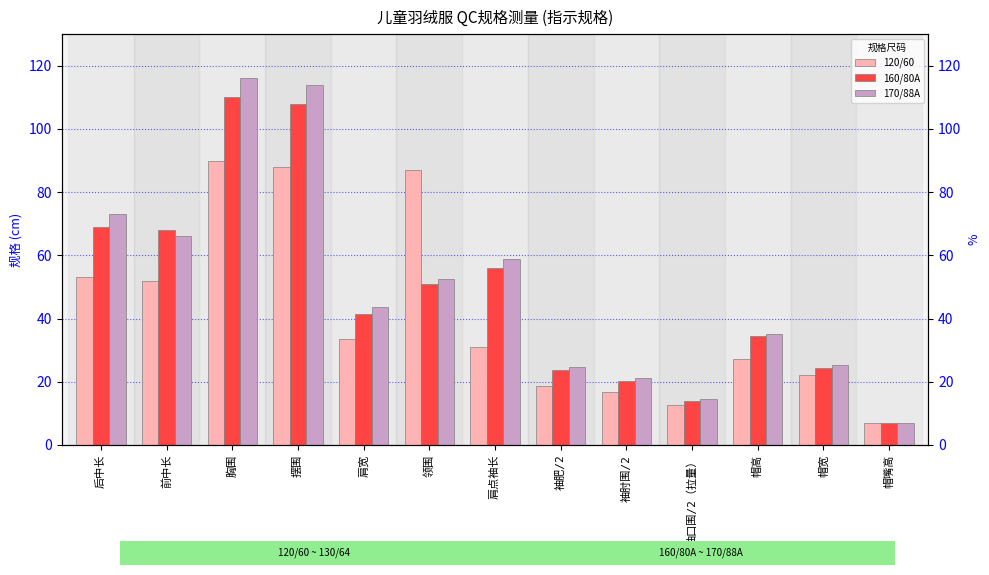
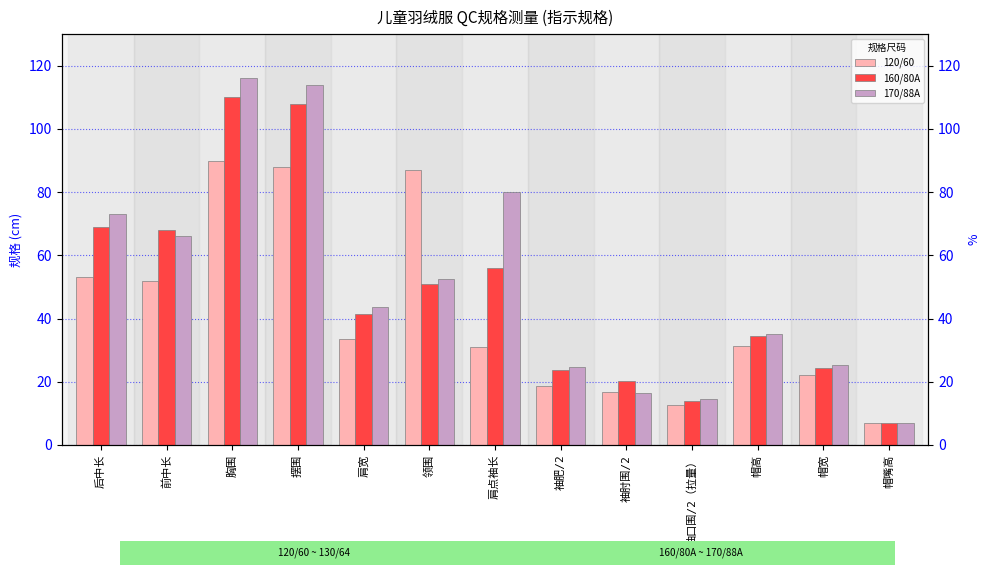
  {
    "120/60": {
      "后中长": 53,
      "前中长": 52,
      "胸围": 90,
      "摆围": 88,
      "肩宽": 34,
      "领围": 87,
      "肩点袖长": 31,
      "袖肥/2": 19,
      "袖肘围/2": 17,
      "袖口围/2（拉量）": 13,
-     "帽高": 27,
+     "帽高": 31,
      "帽宽": 22,
      "帽嘴高": 7
    },
    "160/80A": {
      "后中长": 69,
      "前中长": 68,
      "胸围": 110,
      "摆围": 108,
      "肩宽": 42,
      "领围": 51,
      "肩点袖长": 56,
      "袖肥/2": 24,
      "袖肘围/2": 20,
      "袖口围/2（拉量）": 14,
      "帽高": 34,
      "帽宽": 25,
      "帽嘴高": 7
    },
    "170/88A": {
      "后中长": 73,
      "前中长": 66,
      "胸围": 116,
      "摆围": 114,
      "肩宽": 44,
      "领围": 53,
-     "肩点袖长": 59,
+     "肩点袖长": 80,
      "袖肥/2": 25,
-     "袖肘围/2": 21,
+     "袖肘围/2": 17,
      "袖口围/2（拉量）": 14,
      "帽高": 35,
      "帽宽": 25,
      "帽嘴高": 7
    }
  }
